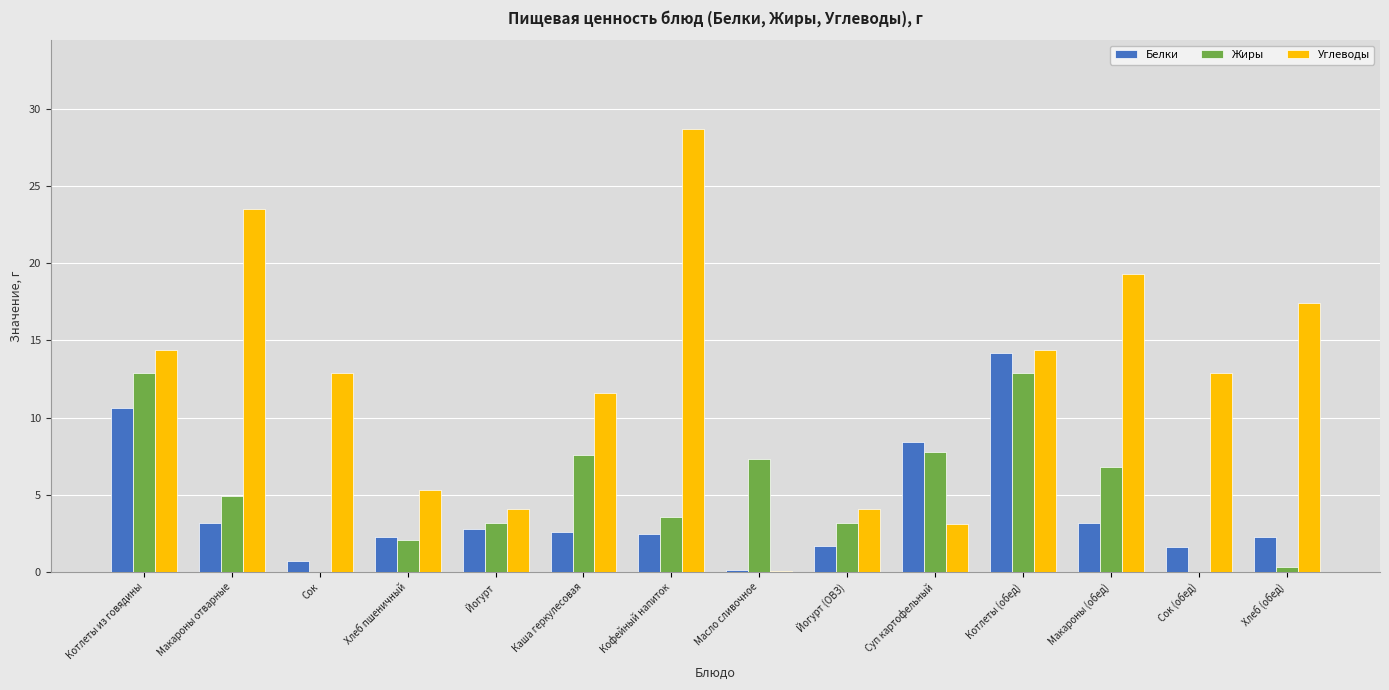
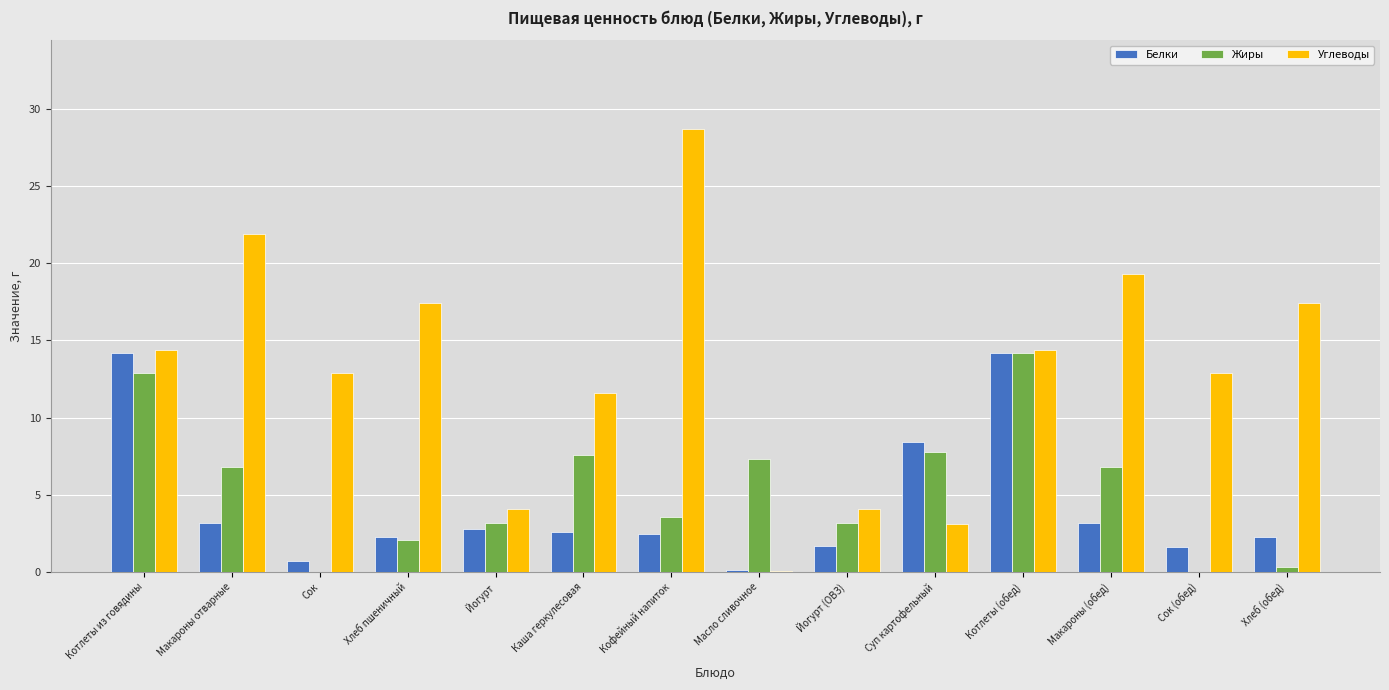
  {
    "Белки": {
-     "Котлеты из говядины": 10.6,
+     "Котлеты из говядины": 14.2,
      "Макароны отварные": 3.2,
      "Сок": 0.7,
      "Хлеб пшеничный": 2.3,
      "Йогурт": 2.8,
      "Каша геркулесовая": 2.6,
      "Кофейный напиток": 2.5,
      "Йогурт (ОВЗ)": 1.7,
      "Суп картофельный": 8.4,
      "Котлеты (обед)": 14.2,
      "Макароны (обед)": 3.2,
      "Сок (обед)": 1.6,
      "Хлеб (обед)": 2.3
    },
    "Жиры": {
      "Котлеты из говядины": 12.9,
-     "Макароны отварные": 4.9,
+     "Макароны отварные": 6.8,
      "Сок": 0.0,
      "Хлеб пшеничный": 2.1,
      "Йогурт": 3.2,
      "Каша геркулесовая": 7.6,
      "Кофейный напиток": 3.6,
      "Масло сливочное": 7.3,
      "Йогурт (ОВЗ)": 3.2,
      "Суп картофельный": 7.8,
-     "Котлеты (обед)": 12.9,
+     "Котлеты (обед)": 14.2,
      "Макароны (обед)": 6.8,
      "Сок (обед)": 0.0,
      "Хлеб (обед)": 0.3
    },
    "Углеводы": {
      "Котлеты из говядины": 14.4,
-     "Макароны отварные": 23.5,
+     "Макароны отварные": 21.9,
      "Сок": 12.9,
-     "Хлеб пшеничный": 5.3,
+     "Хлеб пшеничный": 17.4,
      "Йогурт": 4.1,
      "Каша геркулесовая": 11.6,
      "Кофейный напиток": 28.7,
      "Йогурт (ОВЗ)": 4.1,
      "Суп картофельный": 3.1,
      "Котлеты (обед)": 14.4,
      "Макароны (обед)": 19.3,
      "Сок (обед)": 12.9,
      "Хлеб (обед)": 17.4
    }
  }
